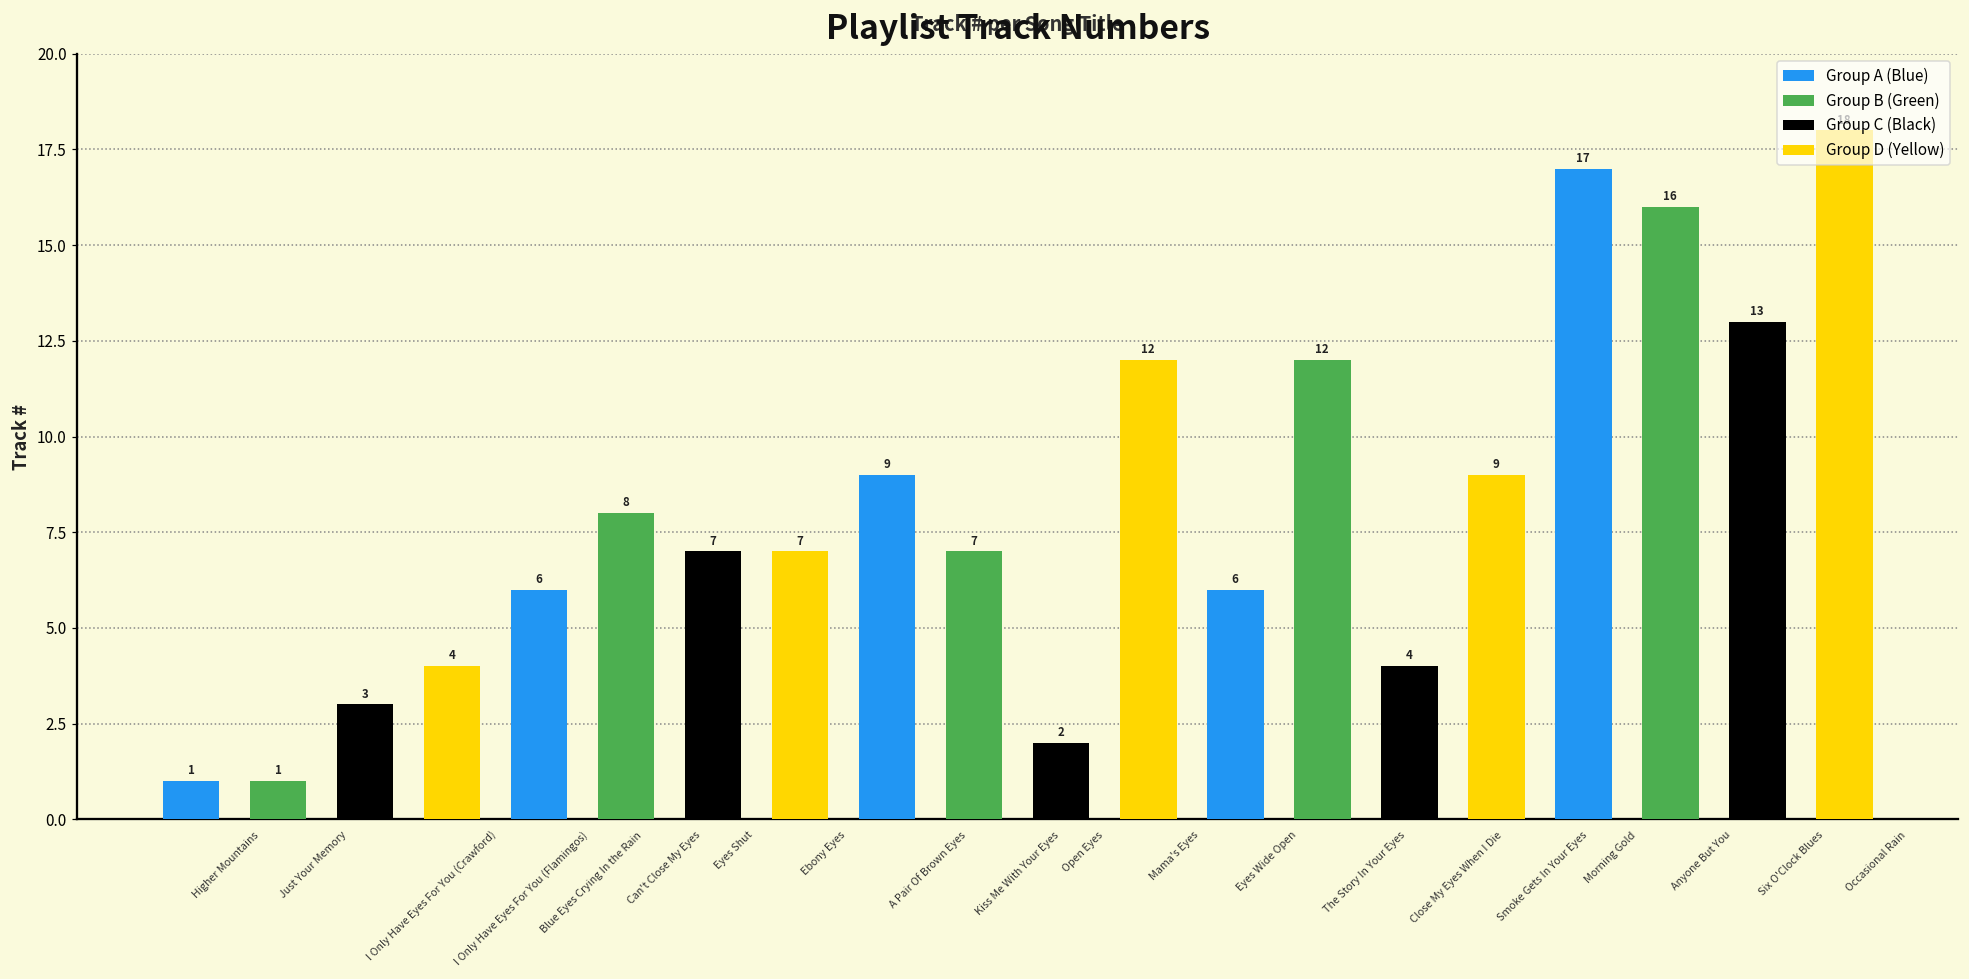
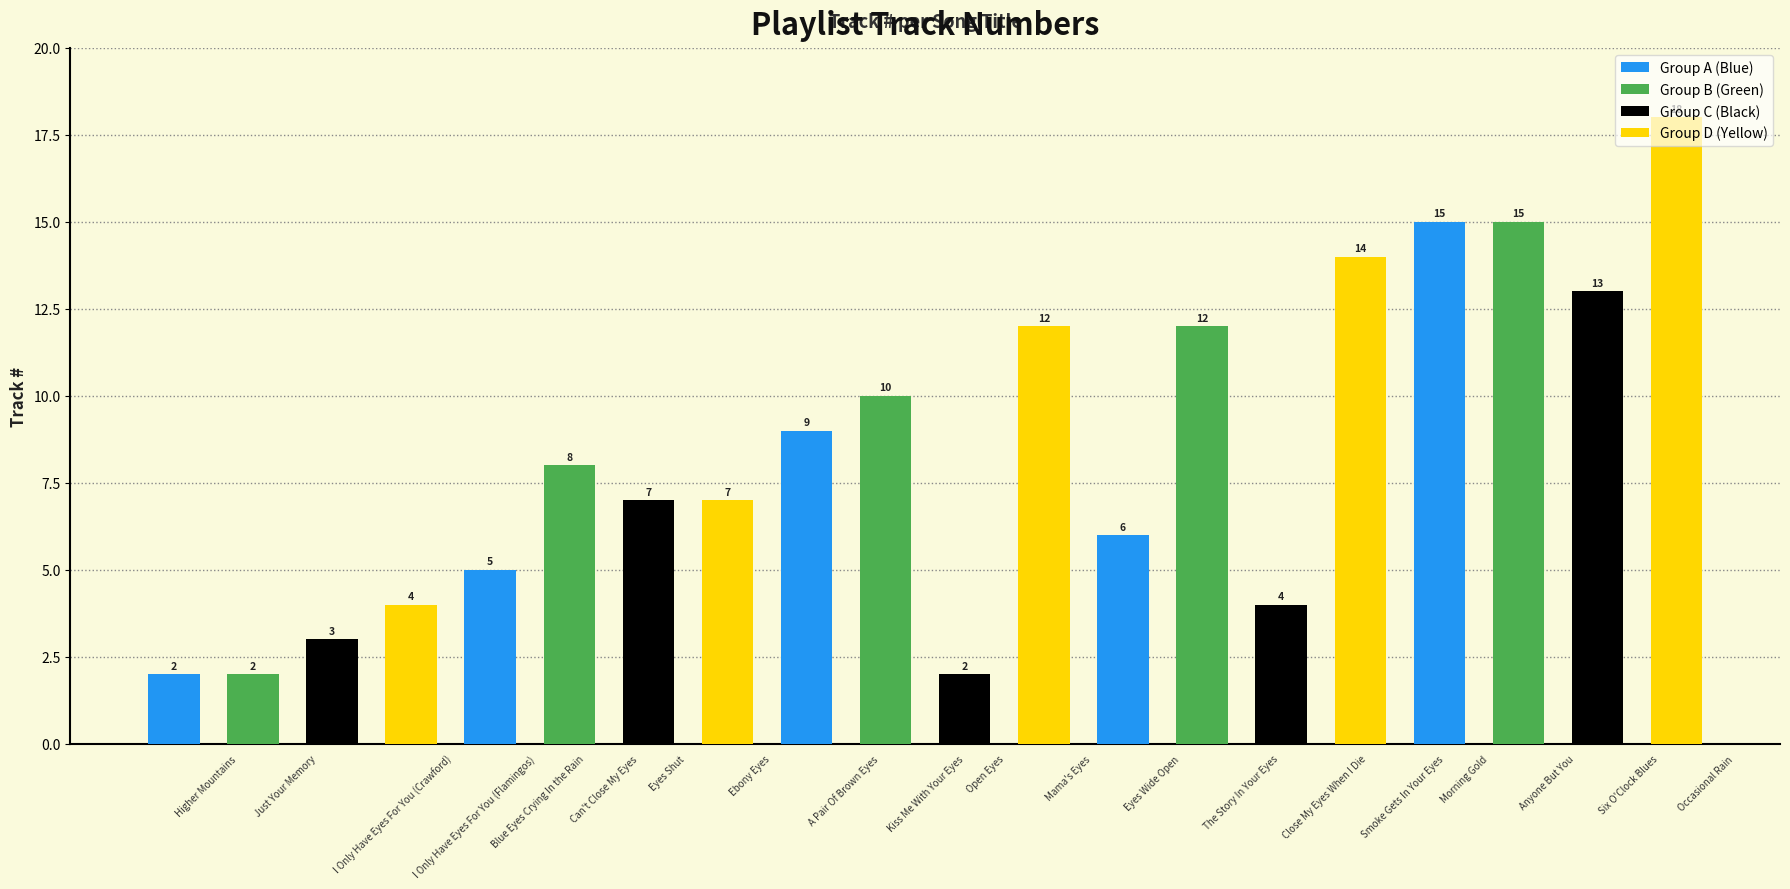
  {
    "Group A (Blue)": {
-     "Higher Mountains": 1,
-     "Blue Eyes Crying In the Rain": 6,
+     "Higher Mountains": 2,
+     "Blue Eyes Crying In the Rain": 5,
      "A Pair Of Brown Eyes": 9,
      "Eyes Wide Open": 6,
-     "Morning Gold": 17
+     "Morning Gold": 15
    },
    "Group B (Green)": {
-     "Just Your Memory": 1,
+     "Just Your Memory": 2,
      "Can't Close My Eyes": 8,
-     "Kiss Me With Your Eyes": 7,
+     "Kiss Me With Your Eyes": 10,
      "The Story In Your Eyes": 12,
-     "Anyone But You": 16
+     "Anyone But You": 15
    },
    "Group C (Black)": {
      "I Only Have Eyes For You (Crawford)": 3,
      "Eyes Shut": 7,
      "Open Eyes": 2,
      "Close My Eyes When I Die": 4,
      "Six O'Clock Blues": 13
    },
    "Group D (Yellow)": {
      "I Only Have Eyes For You (Flamingos)": 4,
      "Ebony Eyes": 7,
      "Mama's Eyes": 12,
-     "Smoke Gets In Your Eyes": 9
+     "Smoke Gets In Your Eyes": 14
    }
  }
